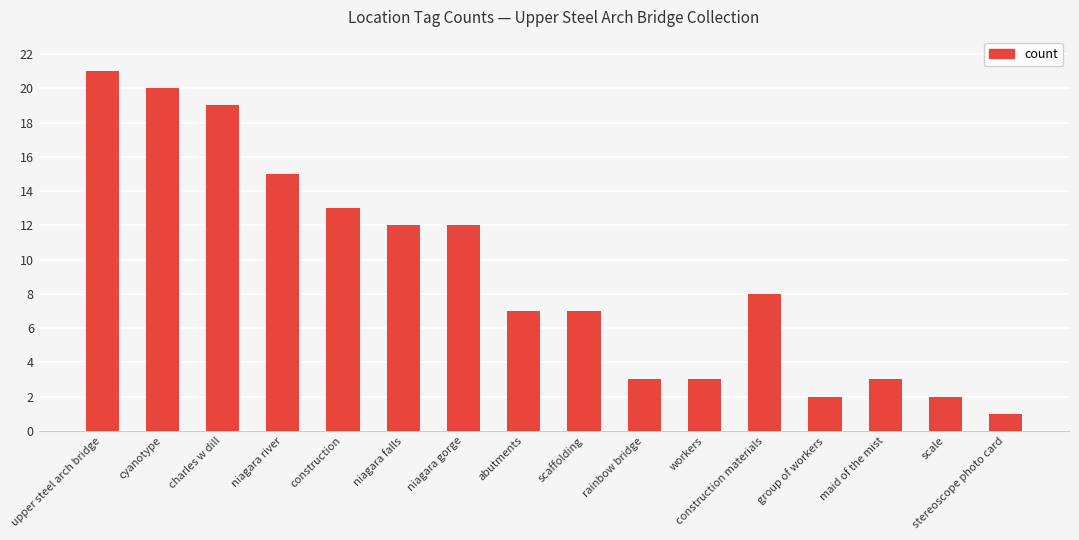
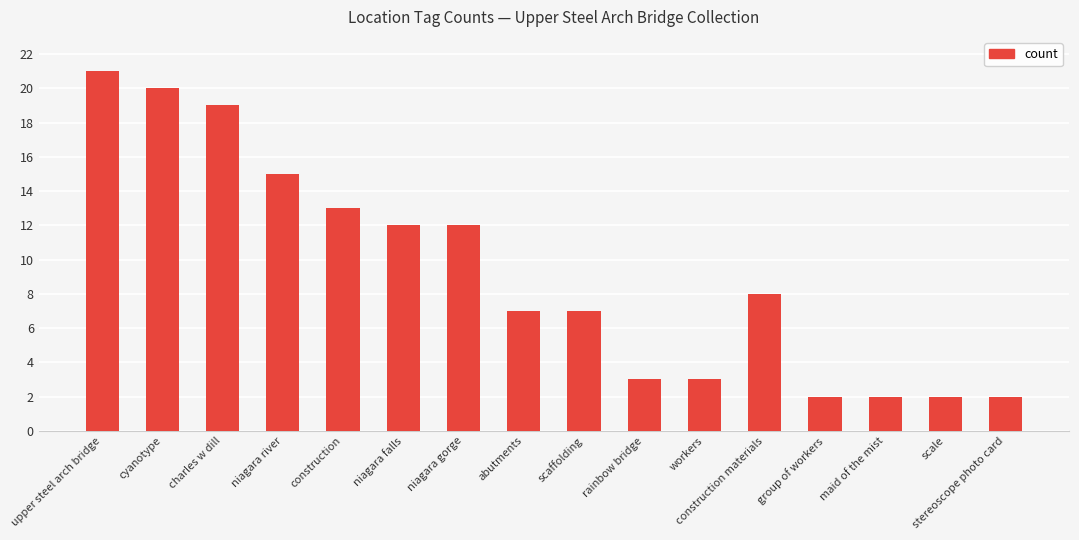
  {
    "upper steel arch bridge": 21,
    "cyanotype": 20,
    "charles w dill": 19,
    "niagara river": 15,
    "construction": 13,
    "niagara falls": 12,
    "niagara gorge": 12,
    "abutments": 7,
    "scaffolding": 7,
    "rainbow bridge": 3,
    "workers": 3,
    "construction materials": 8,
    "group of workers": 2,
-   "maid of the mist": 3,
+   "maid of the mist": 2,
    "scale": 2,
-   "stereoscope photo card": 1
+   "stereoscope photo card": 2
  }
